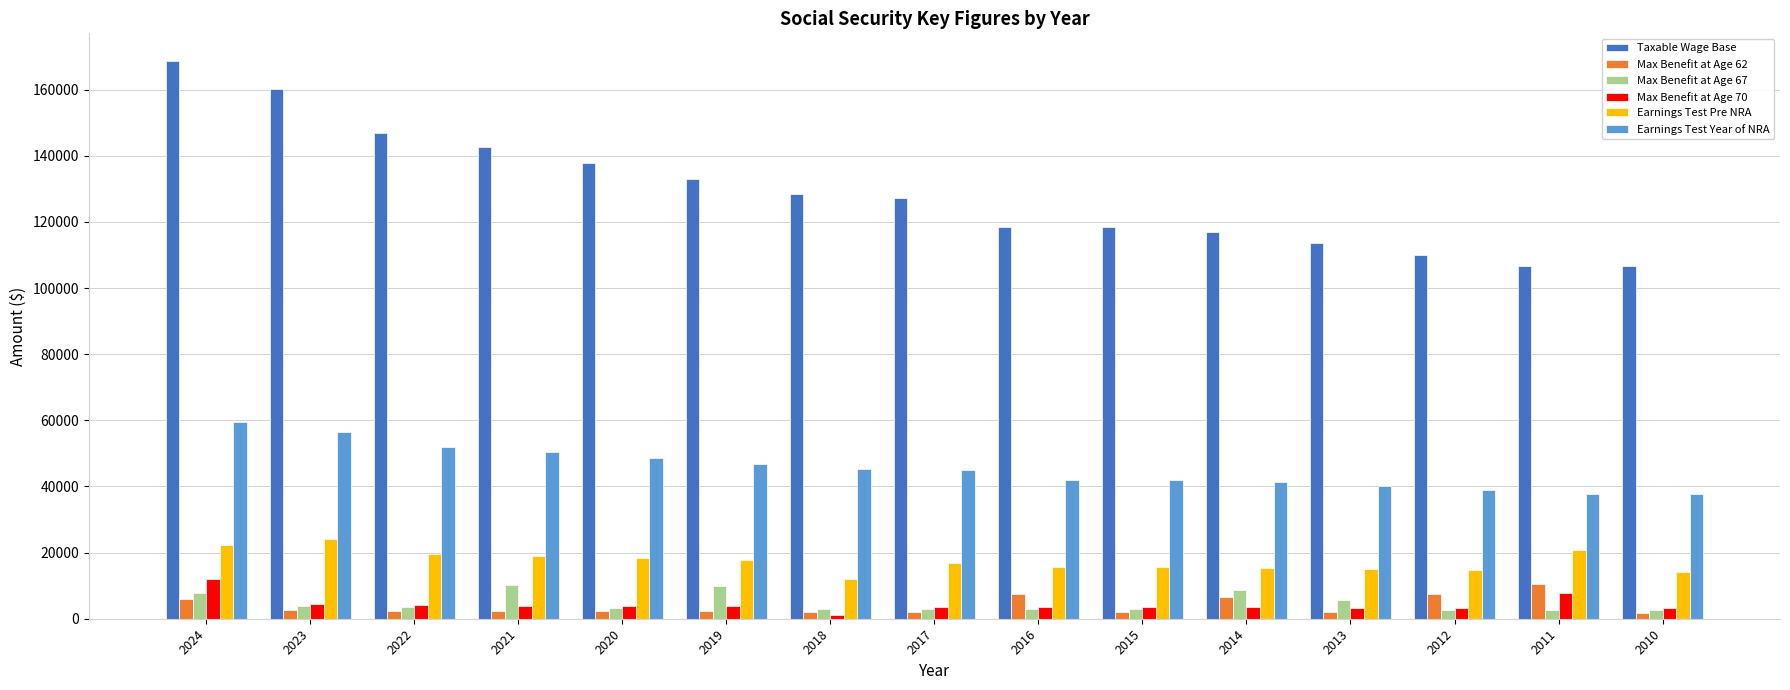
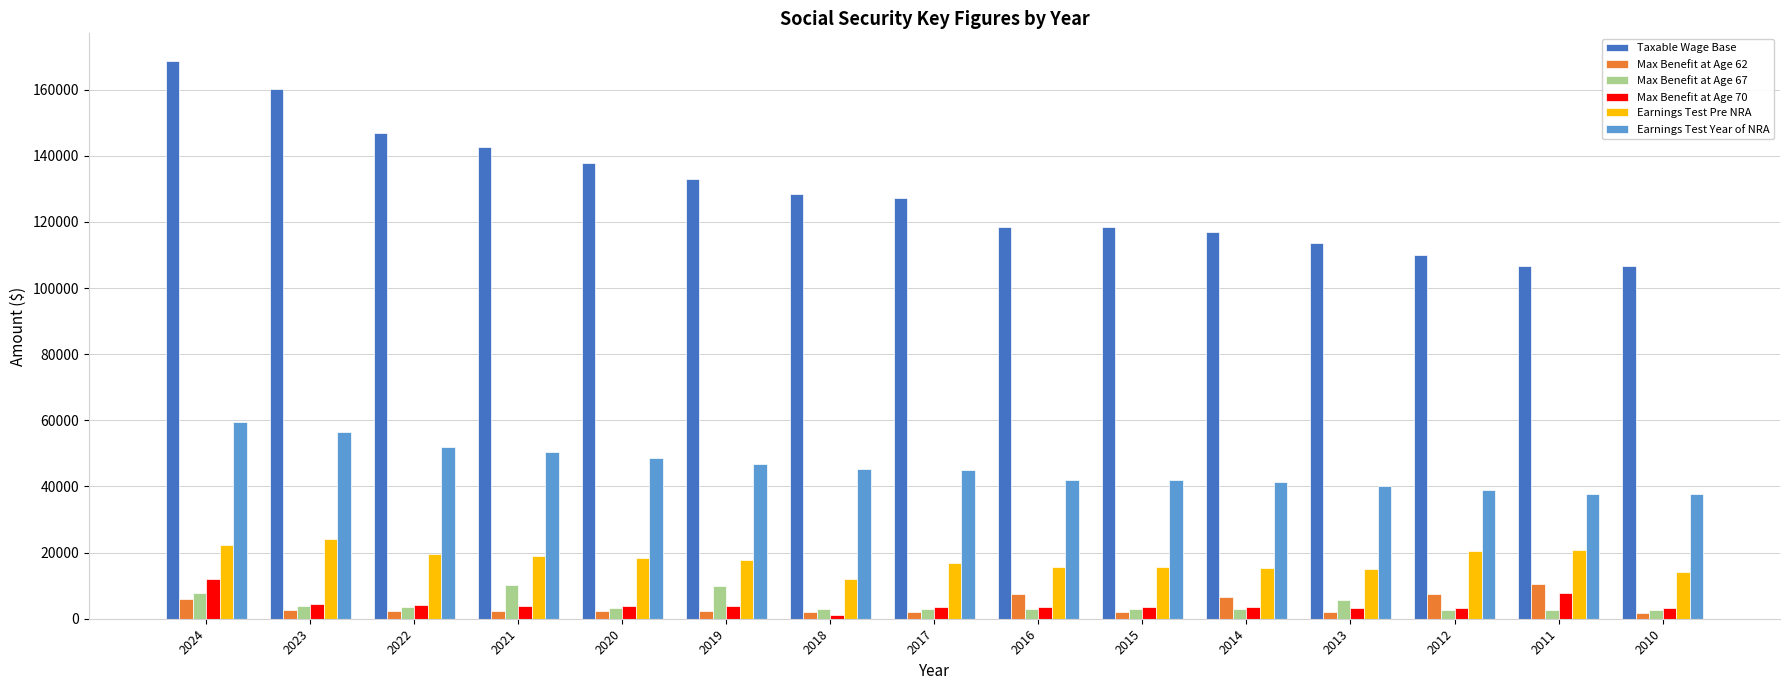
  {
    "Max Benefit at Age 62": {
      "2024": 6000,
      "2023": 3000,
      "2022": 2000,
      "2021": 2000,
      "2020": 2000,
      "2019": 2000,
      "2018": 2000,
      "2017": 2000,
      "2016": 7000,
      "2015": 2000,
      "2014": 6000,
      "2013": 2000,
      "2012": 8000,
      "2011": 11000,
      "2010": 2000
    },
    "Max Benefit at Age 67": {
      "2024": 8000,
      "2023": 4000,
      "2022": 4000,
      "2021": 10000,
      "2020": 3000,
      "2019": 10000,
      "2018": 3000,
      "2017": 3000,
      "2016": 3000,
      "2015": 3000,
-     "2014": 9000,
+     "2014": 3000,
      "2013": 6000,
      "2012": 3000,
      "2011": 3000,
      "2010": 3000
    },
    "Max Benefit at Age 70": {
      "2024": 12000,
      "2023": 5000,
      "2022": 4000,
      "2021": 4000,
      "2020": 4000,
      "2019": 4000,
      "2018": 1000,
      "2017": 4000,
      "2016": 4000,
      "2015": 4000,
      "2014": 3000,
      "2013": 3000,
      "2012": 3000,
      "2011": 8000,
      "2010": 3000
    },
    "Earnings Test Pre NRA": {
      "2024": 22000,
      "2023": 24000,
      "2022": 20000,
      "2021": 19000,
      "2020": 18000,
      "2019": 18000,
      "2018": 12000,
      "2017": 17000,
      "2016": 16000,
      "2015": 16000,
      "2014": 15000,
      "2013": 15000,
-     "2012": 15000,
+     "2012": 20000,
      "2011": 21000,
      "2010": 14000
    }
  }
